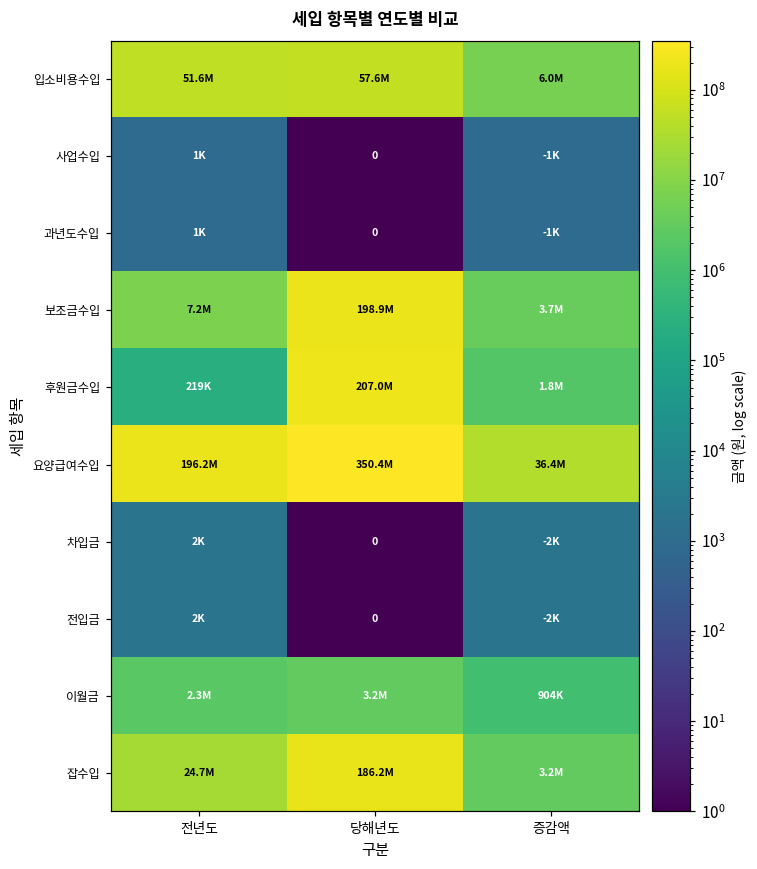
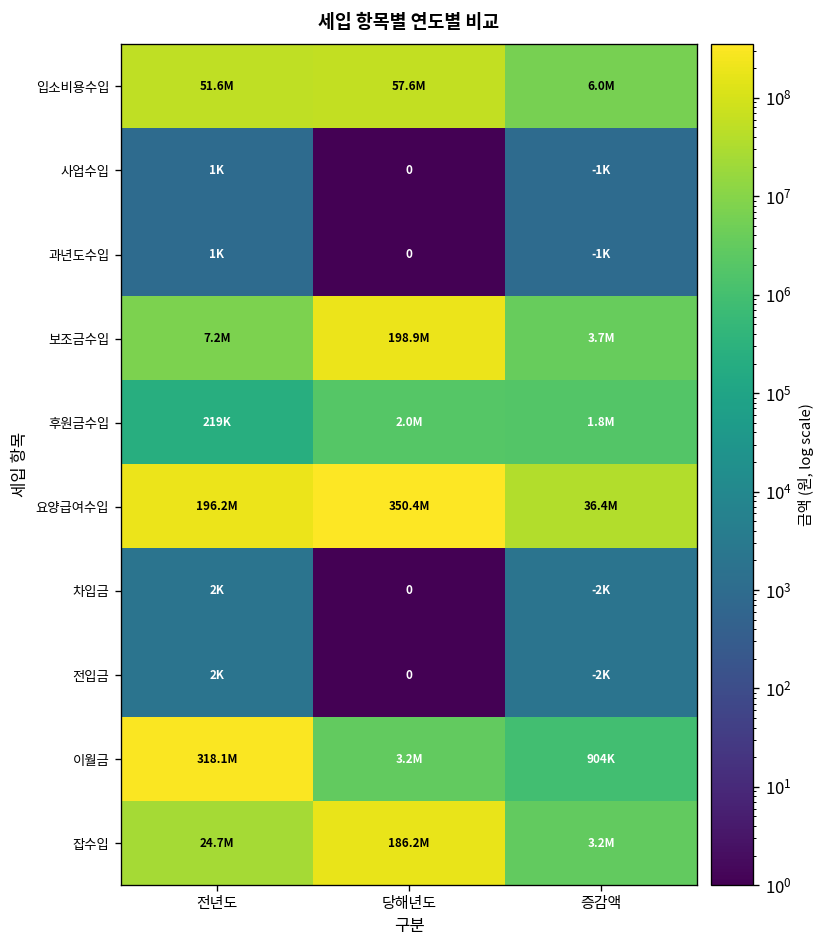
  {
    "입소비용수입": {
      "전년도": "51.6M",
      "당해년도": "57.6M",
      "증감액": "6.0M"
    },
    "사업수입": {
      "전년도": "1K",
      "당해년도": "0",
      "증감액": "-1K"
    },
    "과년도수입": {
      "전년도": "1K",
      "당해년도": "0",
      "증감액": "-1K"
    },
    "보조금수입": {
      "전년도": "7.2M",
      "당해년도": "198.9M",
      "증감액": "3.7M"
    },
    "후원금수입": {
      "전년도": "219K",
-     "당해년도": "207.0M",
+     "당해년도": "2.0M",
      "증감액": "1.8M"
    },
    "요양급여수입": {
      "전년도": "196.2M",
      "당해년도": "350.4M",
      "증감액": "36.4M"
    },
    "차입금": {
      "전년도": "2K",
      "당해년도": "0",
      "증감액": "-2K"
    },
    "전입금": {
      "전년도": "2K",
      "당해년도": "0",
      "증감액": "-2K"
    },
    "이월금": {
-     "전년도": "2.3M",
+     "전년도": "318.1M",
      "당해년도": "3.2M",
      "증감액": "904K"
    },
    "잡수입": {
      "전년도": "24.7M",
      "당해년도": "186.2M",
      "증감액": "3.2M"
    }
  }
